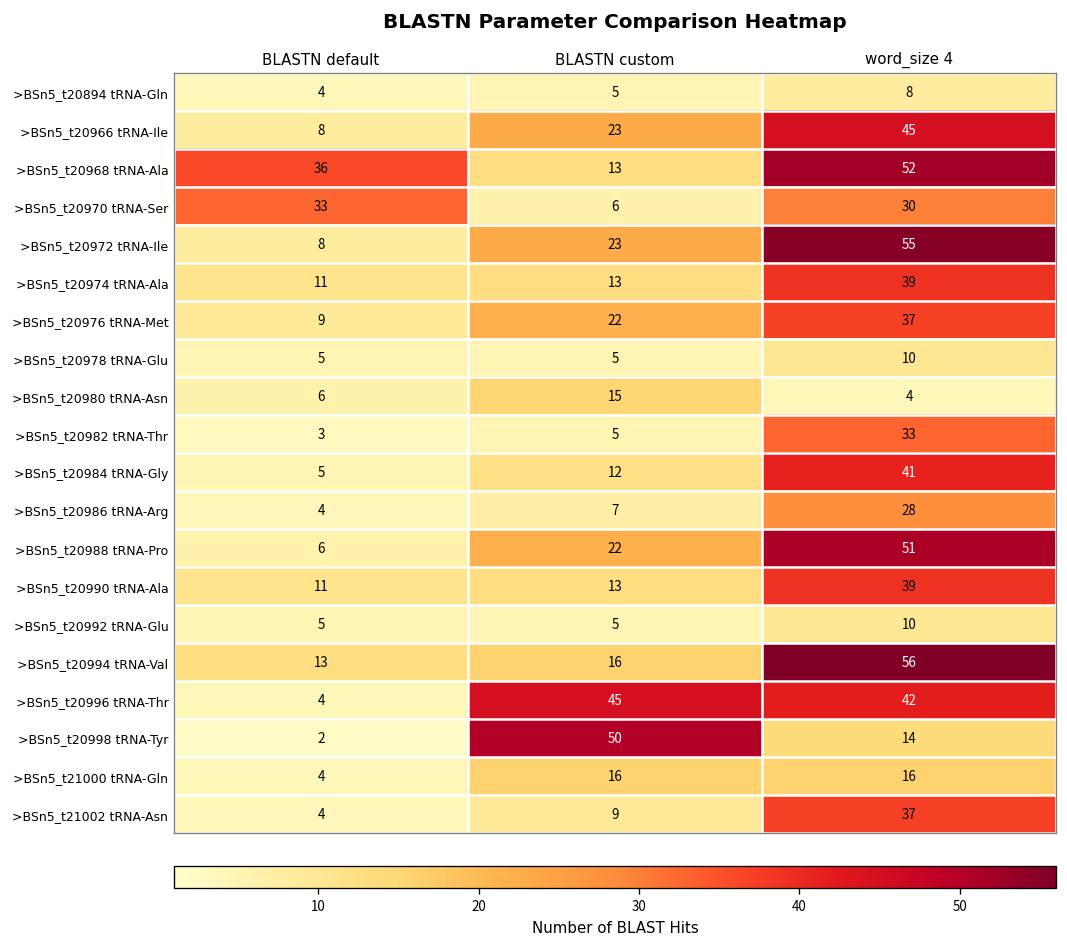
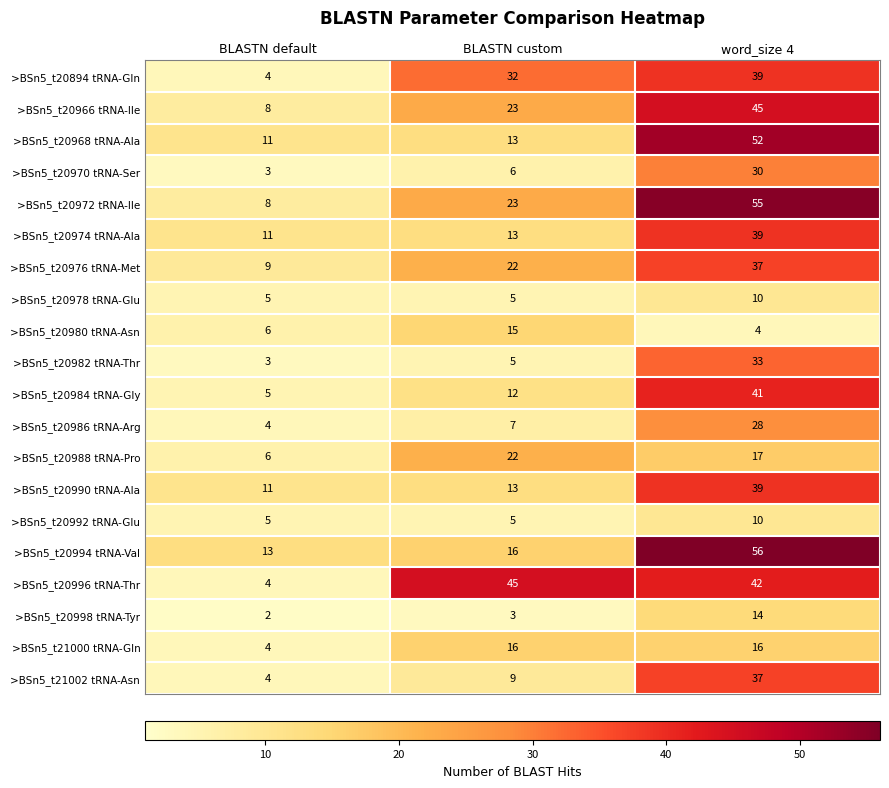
  {
    ">BSn5_t20894 tRNA-Gln": {
      "BLASTN default": 4,
-     "BLASTN custom": 5,
-     "word_size 4": 8
+     "BLASTN custom": 32,
+     "word_size 4": 39
    },
    ">BSn5_t20966 tRNA-Ile": {
      "BLASTN default": 8,
      "BLASTN custom": 23,
      "word_size 4": 45
    },
    ">BSn5_t20968 tRNA-Ala": {
-     "BLASTN default": 36,
+     "BLASTN default": 11,
      "BLASTN custom": 13,
      "word_size 4": 52
    },
    ">BSn5_t20970 tRNA-Ser": {
-     "BLASTN default": 33,
+     "BLASTN default": 3,
      "BLASTN custom": 6,
      "word_size 4": 30
    },
    ">BSn5_t20972 tRNA-Ile": {
      "BLASTN default": 8,
      "BLASTN custom": 23,
      "word_size 4": 55
    },
    ">BSn5_t20974 tRNA-Ala": {
      "BLASTN default": 11,
      "BLASTN custom": 13,
      "word_size 4": 39
    },
    ">BSn5_t20976 tRNA-Met": {
      "BLASTN default": 9,
      "BLASTN custom": 22,
      "word_size 4": 37
    },
    ">BSn5_t20978 tRNA-Glu": {
      "BLASTN default": 5,
      "BLASTN custom": 5,
      "word_size 4": 10
    },
    ">BSn5_t20980 tRNA-Asn": {
      "BLASTN default": 6,
      "BLASTN custom": 15,
      "word_size 4": 4
    },
    ">BSn5_t20982 tRNA-Thr": {
      "BLASTN default": 3,
      "BLASTN custom": 5,
      "word_size 4": 33
    },
    ">BSn5_t20984 tRNA-Gly": {
      "BLASTN default": 5,
      "BLASTN custom": 12,
      "word_size 4": 41
    },
    ">BSn5_t20986 tRNA-Arg": {
      "BLASTN default": 4,
      "BLASTN custom": 7,
      "word_size 4": 28
    },
    ">BSn5_t20988 tRNA-Pro": {
      "BLASTN default": 6,
      "BLASTN custom": 22,
-     "word_size 4": 51
+     "word_size 4": 17
    },
    ">BSn5_t20990 tRNA-Ala": {
      "BLASTN default": 11,
      "BLASTN custom": 13,
      "word_size 4": 39
    },
    ">BSn5_t20992 tRNA-Glu": {
      "BLASTN default": 5,
      "BLASTN custom": 5,
      "word_size 4": 10
    },
    ">BSn5_t20994 tRNA-Val": {
      "BLASTN default": 13,
      "BLASTN custom": 16,
      "word_size 4": 56
    },
    ">BSn5_t20996 tRNA-Thr": {
      "BLASTN default": 4,
      "BLASTN custom": 45,
      "word_size 4": 42
    },
    ">BSn5_t20998 tRNA-Tyr": {
      "BLASTN default": 2,
-     "BLASTN custom": 50,
+     "BLASTN custom": 3,
      "word_size 4": 14
    },
    ">BSn5_t21000 tRNA-Gln": {
      "BLASTN default": 4,
      "BLASTN custom": 16,
      "word_size 4": 16
    },
    ">BSn5_t21002 tRNA-Asn": {
      "BLASTN default": 4,
      "BLASTN custom": 9,
      "word_size 4": 37
    }
  }
